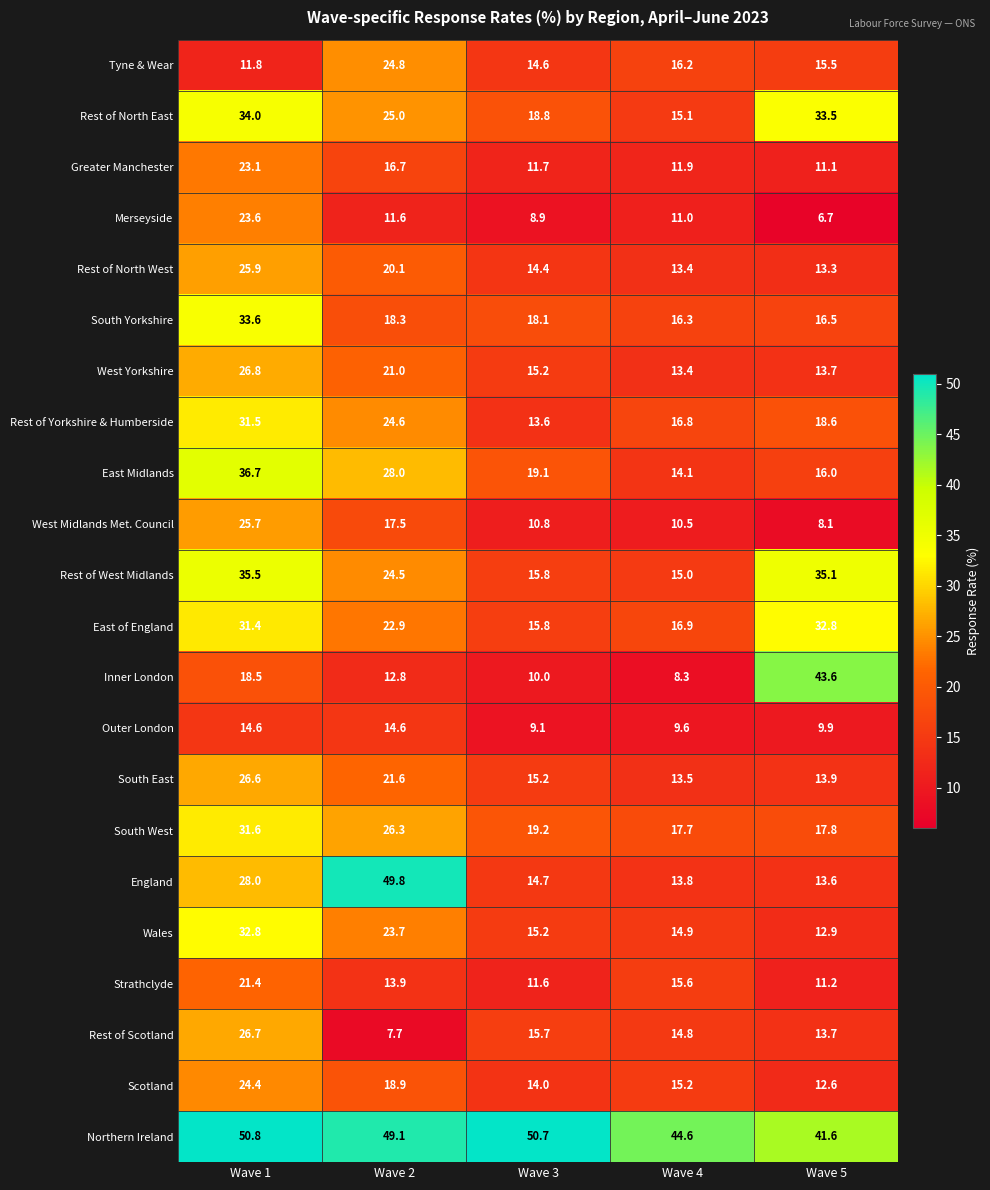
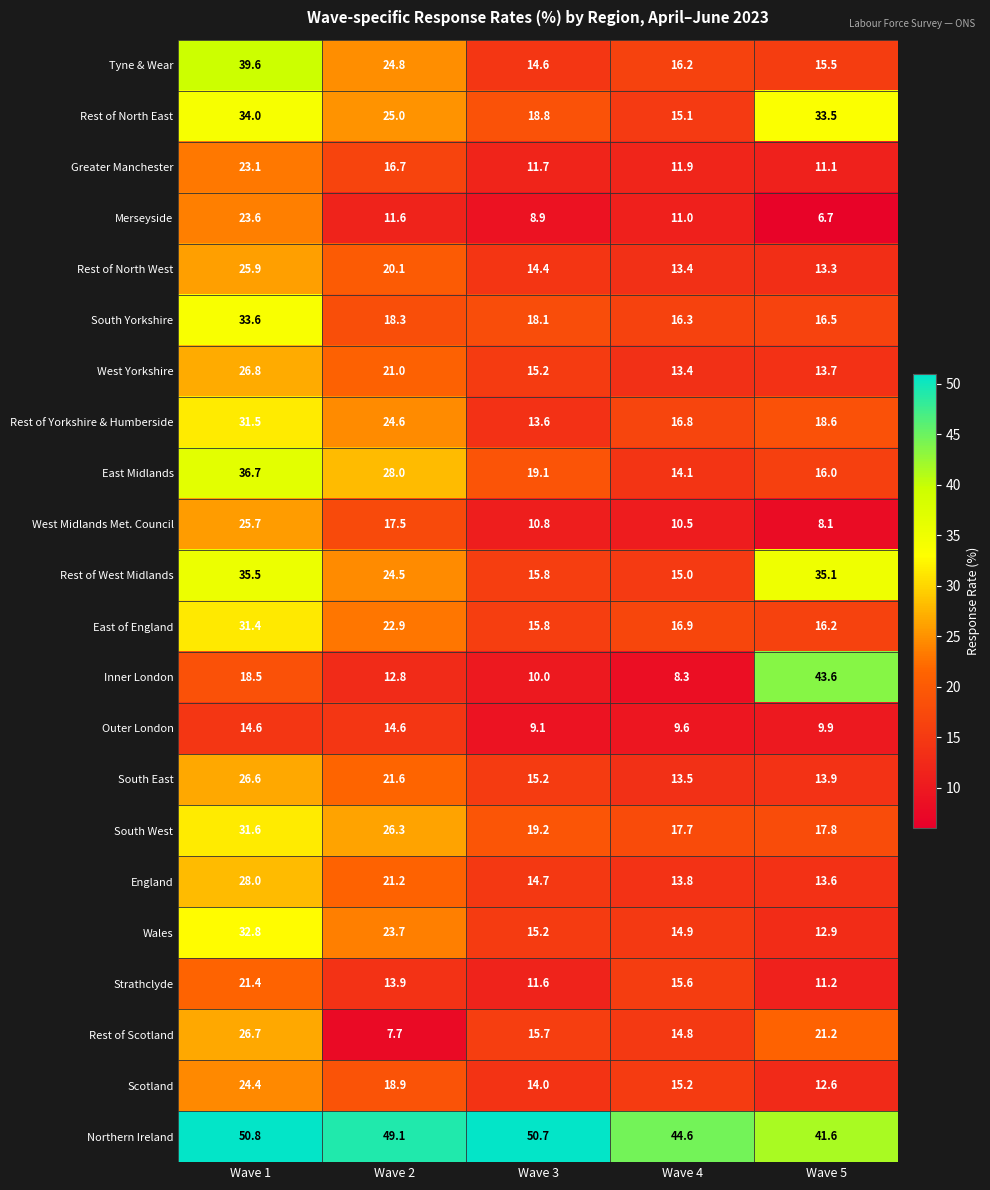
  {
    "Tyne & Wear": {
-     "Wave 1": 11.8,
+     "Wave 1": 39.6,
      "Wave 2": 24.8,
      "Wave 3": 14.6,
      "Wave 4": 16.2,
      "Wave 5": 15.5
    },
    "Rest of North East": {
      "Wave 1": 34.0,
      "Wave 2": 25.0,
      "Wave 3": 18.8,
      "Wave 4": 15.1,
      "Wave 5": 33.5
    },
    "Greater Manchester": {
      "Wave 1": 23.1,
      "Wave 2": 16.7,
      "Wave 3": 11.7,
      "Wave 4": 11.9,
      "Wave 5": 11.1
    },
    "Merseyside": {
      "Wave 1": 23.6,
      "Wave 2": 11.6,
      "Wave 3": 8.9,
      "Wave 4": 11.0,
      "Wave 5": 6.7
    },
    "Rest of North West": {
      "Wave 1": 25.9,
      "Wave 2": 20.1,
      "Wave 3": 14.4,
      "Wave 4": 13.4,
      "Wave 5": 13.3
    },
    "South Yorkshire": {
      "Wave 1": 33.6,
      "Wave 2": 18.3,
      "Wave 3": 18.1,
      "Wave 4": 16.3,
      "Wave 5": 16.5
    },
    "West Yorkshire": {
      "Wave 1": 26.8,
      "Wave 2": 21.0,
      "Wave 3": 15.2,
      "Wave 4": 13.4,
      "Wave 5": 13.7
    },
    "Rest of Yorkshire & Humberside": {
      "Wave 1": 31.5,
      "Wave 2": 24.6,
      "Wave 3": 13.6,
      "Wave 4": 16.8,
      "Wave 5": 18.6
    },
    "East Midlands": {
      "Wave 1": 36.7,
      "Wave 2": 28.0,
      "Wave 3": 19.1,
      "Wave 4": 14.1,
      "Wave 5": 16.0
    },
    "West Midlands Met. Council": {
      "Wave 1": 25.7,
      "Wave 2": 17.5,
      "Wave 3": 10.8,
      "Wave 4": 10.5,
      "Wave 5": 8.1
    },
    "Rest of West Midlands": {
      "Wave 1": 35.5,
      "Wave 2": 24.5,
      "Wave 3": 15.8,
      "Wave 4": 15.0,
      "Wave 5": 35.1
    },
    "East of England": {
      "Wave 1": 31.4,
      "Wave 2": 22.9,
      "Wave 3": 15.8,
      "Wave 4": 16.9,
-     "Wave 5": 32.8
+     "Wave 5": 16.2
    },
    "Inner London": {
      "Wave 1": 18.5,
      "Wave 2": 12.8,
      "Wave 3": 10.0,
      "Wave 4": 8.3,
      "Wave 5": 43.6
    },
    "Outer London": {
      "Wave 1": 14.6,
      "Wave 2": 14.6,
      "Wave 3": 9.1,
      "Wave 4": 9.6,
      "Wave 5": 9.9
    },
    "South East": {
      "Wave 1": 26.6,
      "Wave 2": 21.6,
      "Wave 3": 15.2,
      "Wave 4": 13.5,
      "Wave 5": 13.9
    },
    "South West": {
      "Wave 1": 31.6,
      "Wave 2": 26.3,
      "Wave 3": 19.2,
      "Wave 4": 17.7,
      "Wave 5": 17.8
    },
    "England": {
      "Wave 1": 28.0,
-     "Wave 2": 49.8,
+     "Wave 2": 21.2,
      "Wave 3": 14.7,
      "Wave 4": 13.8,
      "Wave 5": 13.6
    },
    "Wales": {
      "Wave 1": 32.8,
      "Wave 2": 23.7,
      "Wave 3": 15.2,
      "Wave 4": 14.9,
      "Wave 5": 12.9
    },
    "Strathclyde": {
      "Wave 1": 21.4,
      "Wave 2": 13.9,
      "Wave 3": 11.6,
      "Wave 4": 15.6,
      "Wave 5": 11.2
    },
    "Rest of Scotland": {
      "Wave 1": 26.7,
      "Wave 2": 7.7,
      "Wave 3": 15.7,
      "Wave 4": 14.8,
-     "Wave 5": 13.7
+     "Wave 5": 21.2
    },
    "Scotland": {
      "Wave 1": 24.4,
      "Wave 2": 18.9,
      "Wave 3": 14.0,
      "Wave 4": 15.2,
      "Wave 5": 12.6
    },
    "Northern Ireland": {
      "Wave 1": 50.8,
      "Wave 2": 49.1,
      "Wave 3": 50.7,
      "Wave 4": 44.6,
      "Wave 5": 41.6
    }
  }
